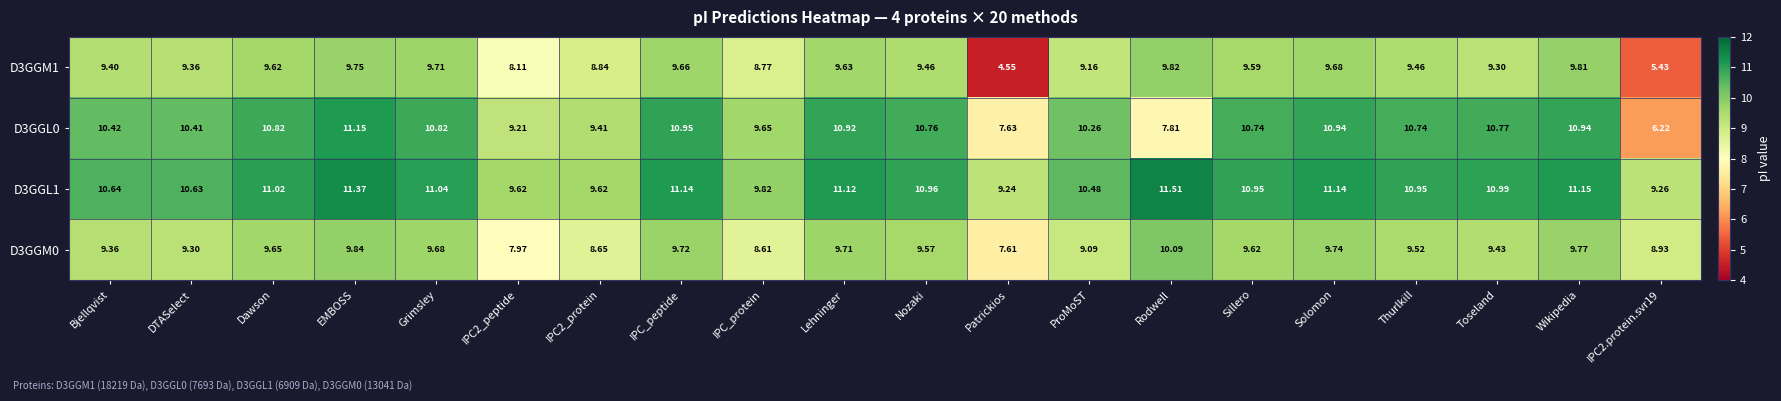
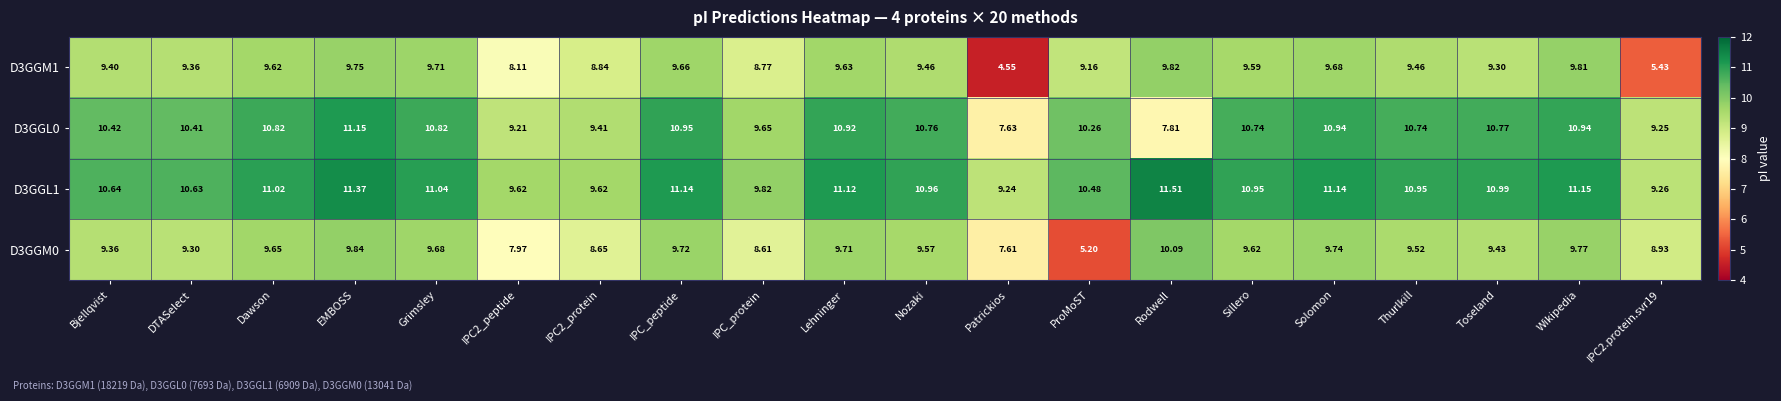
  {
    "D3GGM1": {
      "Bjellqvist": 9.40,
      "DTASelect": 9.36,
      "Dawson": 9.62,
      "EMBOSS": 9.75,
      "Grimsley": 9.71,
      "IPC2_peptide": 8.11,
      "IPC2_protein": 8.84,
      "IPC_peptide": 9.66,
      "IPC_protein": 8.77,
      "Lehninger": 9.63,
      "Nozaki": 9.46,
      "Patrickios": 4.55,
      "ProMoST": 9.16,
      "Rodwell": 9.82,
      "Sillero": 9.59,
      "Solomon": 9.68,
      "Thurlkill": 9.46,
      "Toseland": 9.30,
      "Wikipedia": 9.81,
      "IPC2.protein.svr19": 5.43
    },
    "D3GGL0": {
      "Bjellqvist": 10.42,
      "DTASelect": 10.41,
      "Dawson": 10.82,
      "EMBOSS": 11.15,
      "Grimsley": 10.82,
      "IPC2_peptide": 9.21,
      "IPC2_protein": 9.41,
      "IPC_peptide": 10.95,
      "IPC_protein": 9.65,
      "Lehninger": 10.92,
      "Nozaki": 10.76,
      "Patrickios": 7.63,
      "ProMoST": 10.26,
      "Rodwell": 7.81,
      "Sillero": 10.74,
      "Solomon": 10.94,
      "Thurlkill": 10.74,
      "Toseland": 10.77,
      "Wikipedia": 10.94,
-     "IPC2.protein.svr19": 6.22
+     "IPC2.protein.svr19": 9.25
    },
    "D3GGL1": {
      "Bjellqvist": 10.64,
      "DTASelect": 10.63,
      "Dawson": 11.02,
      "EMBOSS": 11.37,
      "Grimsley": 11.04,
      "IPC2_peptide": 9.62,
      "IPC2_protein": 9.62,
      "IPC_peptide": 11.14,
      "IPC_protein": 9.82,
      "Lehninger": 11.12,
      "Nozaki": 10.96,
      "Patrickios": 9.24,
      "ProMoST": 10.48,
      "Rodwell": 11.51,
      "Sillero": 10.95,
      "Solomon": 11.14,
      "Thurlkill": 10.95,
      "Toseland": 10.99,
      "Wikipedia": 11.15,
      "IPC2.protein.svr19": 9.26
    },
    "D3GGM0": {
      "Bjellqvist": 9.36,
      "DTASelect": 9.30,
      "Dawson": 9.65,
      "EMBOSS": 9.84,
      "Grimsley": 9.68,
      "IPC2_peptide": 7.97,
      "IPC2_protein": 8.65,
      "IPC_peptide": 9.72,
      "IPC_protein": 8.61,
      "Lehninger": 9.71,
      "Nozaki": 9.57,
      "Patrickios": 7.61,
-     "ProMoST": 9.09,
+     "ProMoST": 5.20,
      "Rodwell": 10.09,
      "Sillero": 9.62,
      "Solomon": 9.74,
      "Thurlkill": 9.52,
      "Toseland": 9.43,
      "Wikipedia": 9.77,
      "IPC2.protein.svr19": 8.93
    }
  }
